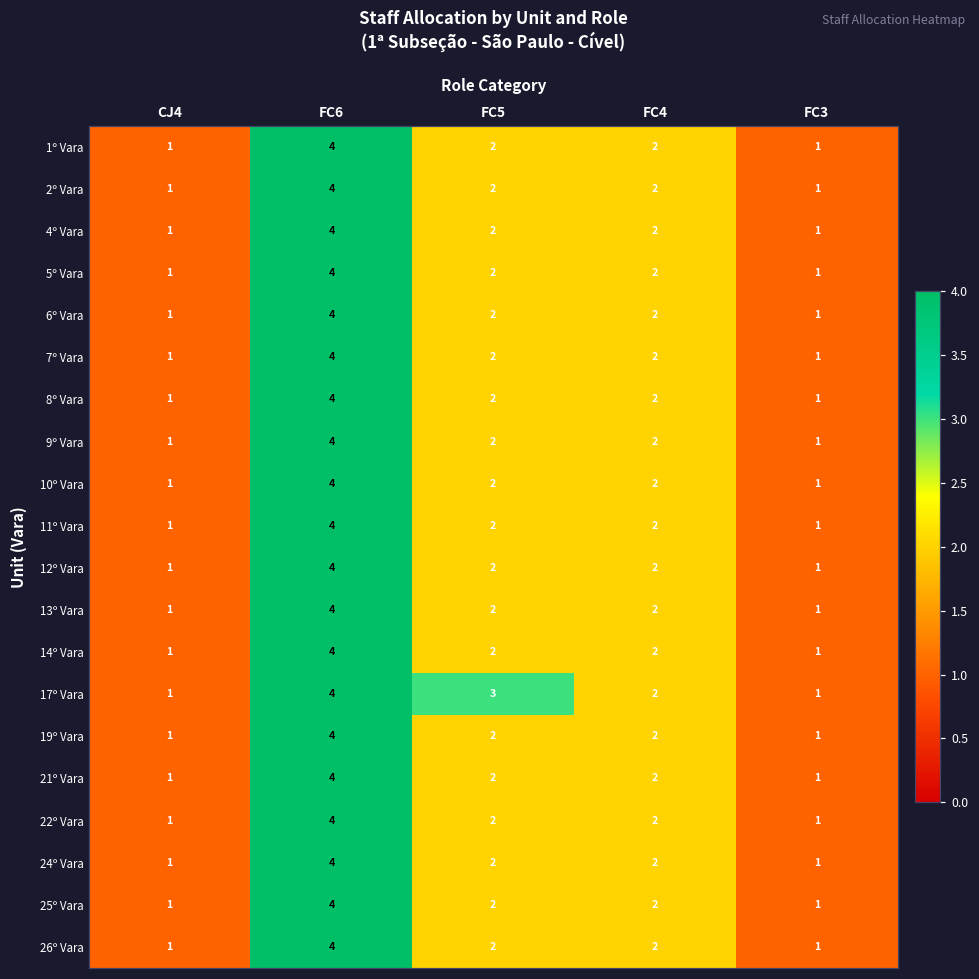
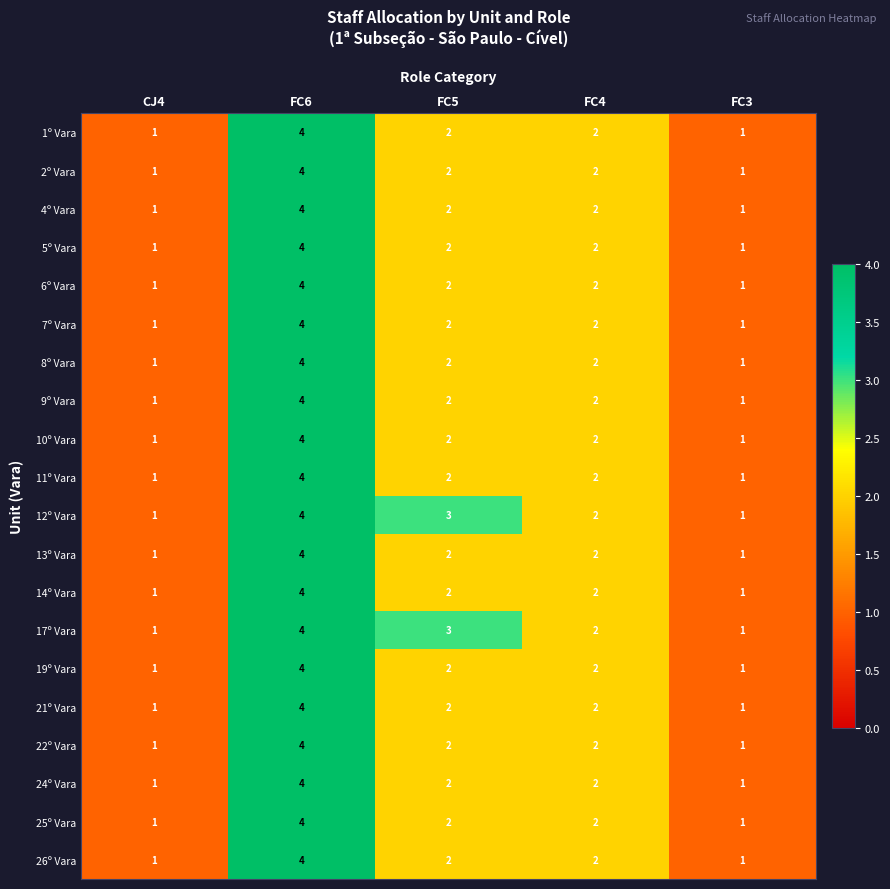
  {
    "1º Vara": {
      "CJ4": 1,
      "FC6": 4,
      "FC5": 2,
      "FC4": 2,
      "FC3": 1
    },
    "2º Vara": {
      "CJ4": 1,
      "FC6": 4,
      "FC5": 2,
      "FC4": 2,
      "FC3": 1
    },
    "4º Vara": {
      "CJ4": 1,
      "FC6": 4,
      "FC5": 2,
      "FC4": 2,
      "FC3": 1
    },
    "5º Vara": {
      "CJ4": 1,
      "FC6": 4,
      "FC5": 2,
      "FC4": 2,
      "FC3": 1
    },
    "6º Vara": {
      "CJ4": 1,
      "FC6": 4,
      "FC5": 2,
      "FC4": 2,
      "FC3": 1
    },
    "7º Vara": {
      "CJ4": 1,
      "FC6": 4,
      "FC5": 2,
      "FC4": 2,
      "FC3": 1
    },
    "8º Vara": {
      "CJ4": 1,
      "FC6": 4,
      "FC5": 2,
      "FC4": 2,
      "FC3": 1
    },
    "9º Vara": {
      "CJ4": 1,
      "FC6": 4,
      "FC5": 2,
      "FC4": 2,
      "FC3": 1
    },
    "10º Vara": {
      "CJ4": 1,
      "FC6": 4,
      "FC5": 2,
      "FC4": 2,
      "FC3": 1
    },
    "11º Vara": {
      "CJ4": 1,
      "FC6": 4,
      "FC5": 2,
      "FC4": 2,
      "FC3": 1
    },
    "12º Vara": {
      "CJ4": 1,
      "FC6": 4,
-     "FC5": 2,
+     "FC5": 3,
      "FC4": 2,
      "FC3": 1
    },
    "13º Vara": {
      "CJ4": 1,
      "FC6": 4,
      "FC5": 2,
      "FC4": 2,
      "FC3": 1
    },
    "14º Vara": {
      "CJ4": 1,
      "FC6": 4,
      "FC5": 2,
      "FC4": 2,
      "FC3": 1
    },
    "17º Vara": {
      "CJ4": 1,
      "FC6": 4,
      "FC5": 3,
      "FC4": 2,
      "FC3": 1
    },
    "19º Vara": {
      "CJ4": 1,
      "FC6": 4,
      "FC5": 2,
      "FC4": 2,
      "FC3": 1
    },
    "21º Vara": {
      "CJ4": 1,
      "FC6": 4,
      "FC5": 2,
      "FC4": 2,
      "FC3": 1
    },
    "22º Vara": {
      "CJ4": 1,
      "FC6": 4,
      "FC5": 2,
      "FC4": 2,
      "FC3": 1
    },
    "24º Vara": {
      "CJ4": 1,
      "FC6": 4,
      "FC5": 2,
      "FC4": 2,
      "FC3": 1
    },
    "25º Vara": {
      "CJ4": 1,
      "FC6": 4,
      "FC5": 2,
      "FC4": 2,
      "FC3": 1
    },
    "26º Vara": {
      "CJ4": 1,
      "FC6": 4,
      "FC5": 2,
      "FC4": 2,
      "FC3": 1
    }
  }
